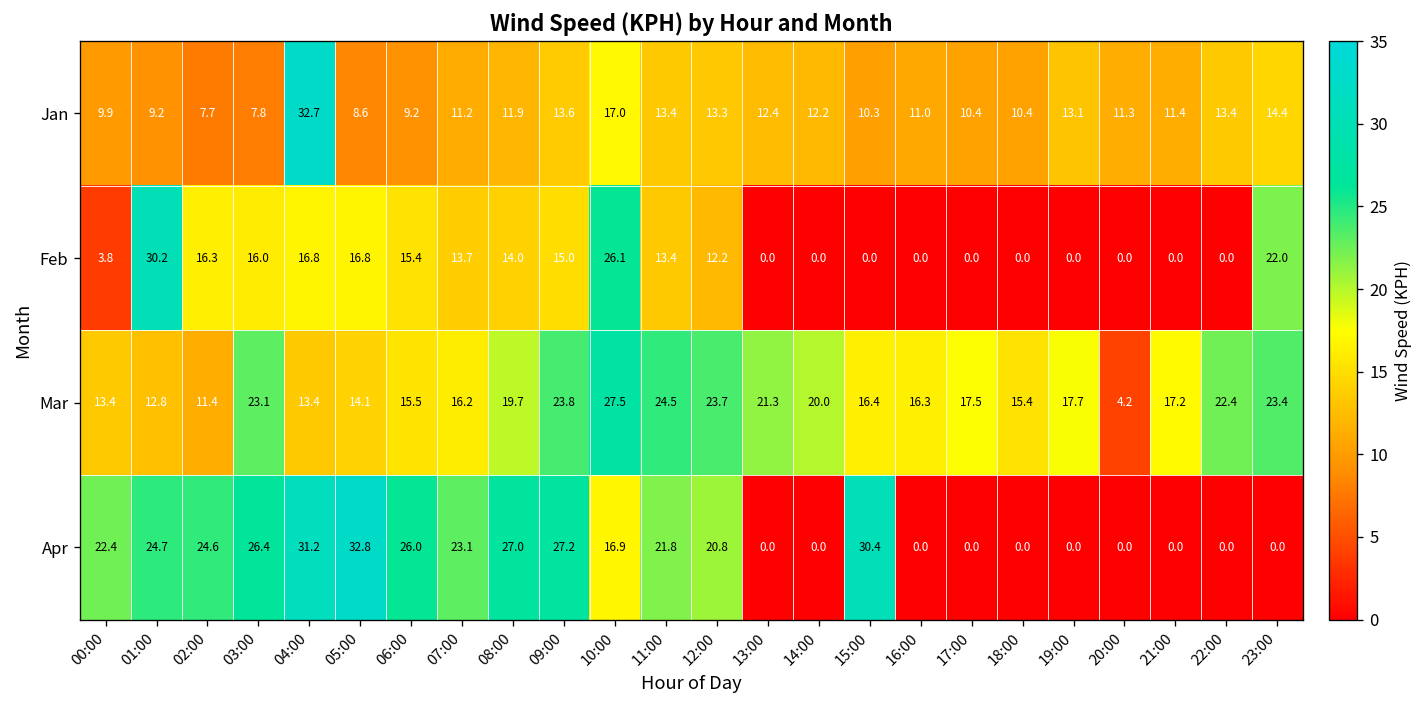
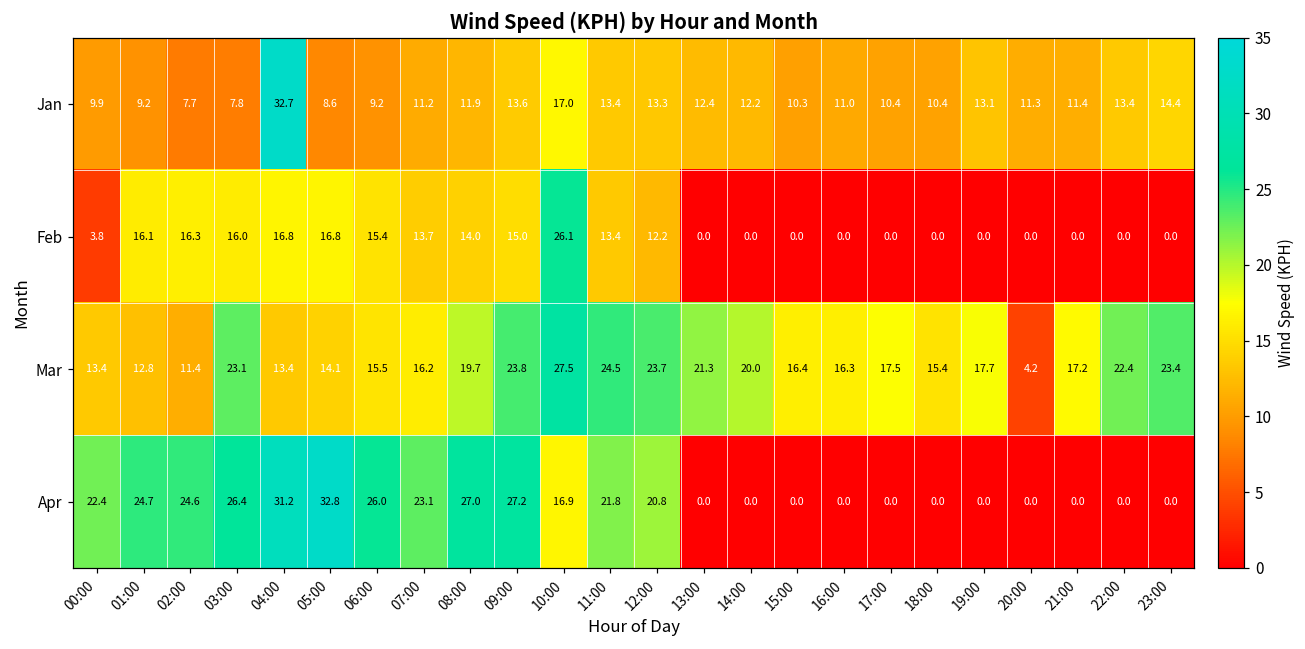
  {
    "Jan": {
      "00:00": 9.9,
      "01:00": 9.2,
      "02:00": 7.7,
      "03:00": 7.8,
      "04:00": 32.7,
      "05:00": 8.6,
      "06:00": 9.2,
      "07:00": 11.2,
      "08:00": 11.9,
      "09:00": 13.6,
      "10:00": 17.0,
      "11:00": 13.4,
      "12:00": 13.3,
      "13:00": 12.4,
      "14:00": 12.2,
      "15:00": 10.3,
      "16:00": 11.0,
      "17:00": 10.4,
      "18:00": 10.4,
      "19:00": 13.1,
      "20:00": 11.3,
      "21:00": 11.4,
      "22:00": 13.4,
      "23:00": 14.4
    },
    "Feb": {
      "00:00": 3.8,
-     "01:00": 30.2,
+     "01:00": 16.1,
      "02:00": 16.3,
      "03:00": 16.0,
      "04:00": 16.8,
      "05:00": 16.8,
      "06:00": 15.4,
      "07:00": 13.7,
      "08:00": 14.0,
      "09:00": 15.0,
      "10:00": 26.1,
      "11:00": 13.4,
      "12:00": 12.2,
      "13:00": 0.0,
      "14:00": 0.0,
      "15:00": 0.0,
      "16:00": 0.0,
      "17:00": 0.0,
      "18:00": 0.0,
      "19:00": 0.0,
      "20:00": 0.0,
      "21:00": 0.0,
      "22:00": 0.0,
-     "23:00": 22.0
+     "23:00": 0.0
    },
    "Mar": {
      "00:00": 13.4,
      "01:00": 12.8,
      "02:00": 11.4,
      "03:00": 23.1,
      "04:00": 13.4,
      "05:00": 14.1,
      "06:00": 15.5,
      "07:00": 16.2,
      "08:00": 19.7,
      "09:00": 23.8,
      "10:00": 27.5,
      "11:00": 24.5,
      "12:00": 23.7,
      "13:00": 21.3,
      "14:00": 20.0,
      "15:00": 16.4,
      "16:00": 16.3,
      "17:00": 17.5,
      "18:00": 15.4,
      "19:00": 17.7,
      "20:00": 4.2,
      "21:00": 17.2,
      "22:00": 22.4,
      "23:00": 23.4
    },
    "Apr": {
      "00:00": 22.4,
      "01:00": 24.7,
      "02:00": 24.6,
      "03:00": 26.4,
      "04:00": 31.2,
      "05:00": 32.8,
      "06:00": 26.0,
      "07:00": 23.1,
      "08:00": 27.0,
      "09:00": 27.2,
      "10:00": 16.9,
      "11:00": 21.8,
      "12:00": 20.8,
      "13:00": 0.0,
      "14:00": 0.0,
-     "15:00": 30.4,
+     "15:00": 0.0,
      "16:00": 0.0,
      "17:00": 0.0,
      "18:00": 0.0,
      "19:00": 0.0,
      "20:00": 0.0,
      "21:00": 0.0,
      "22:00": 0.0,
      "23:00": 0.0
    }
  }
